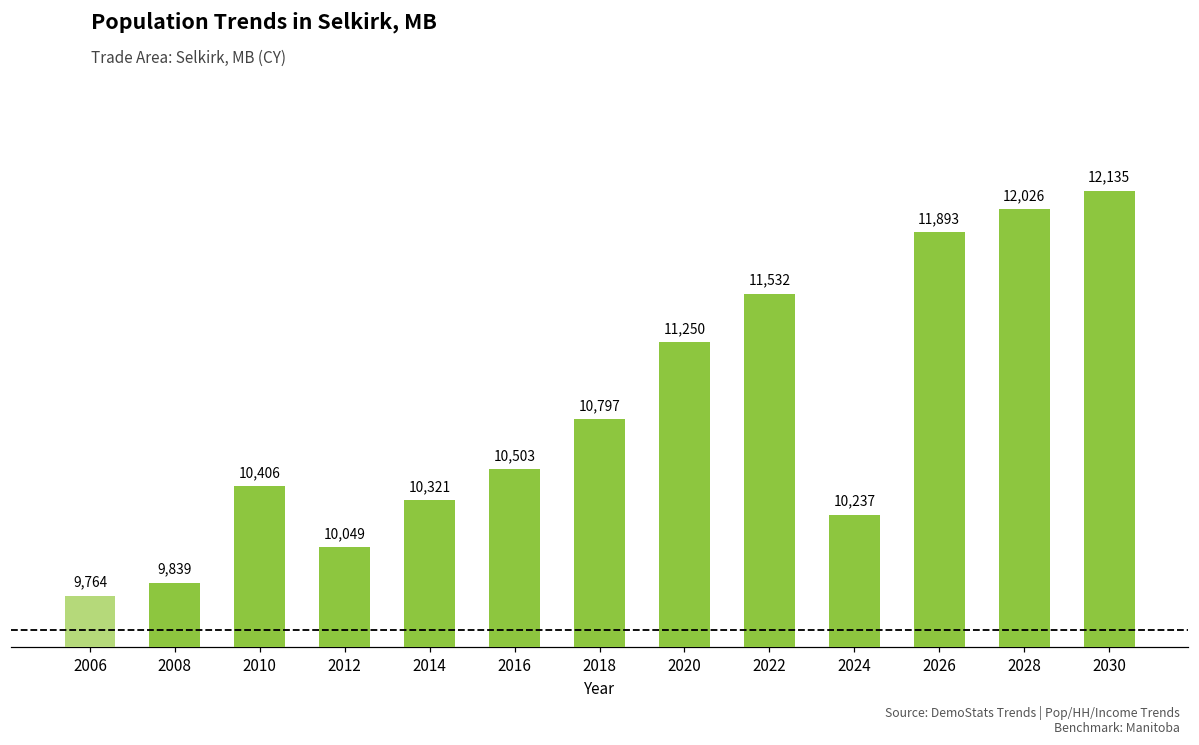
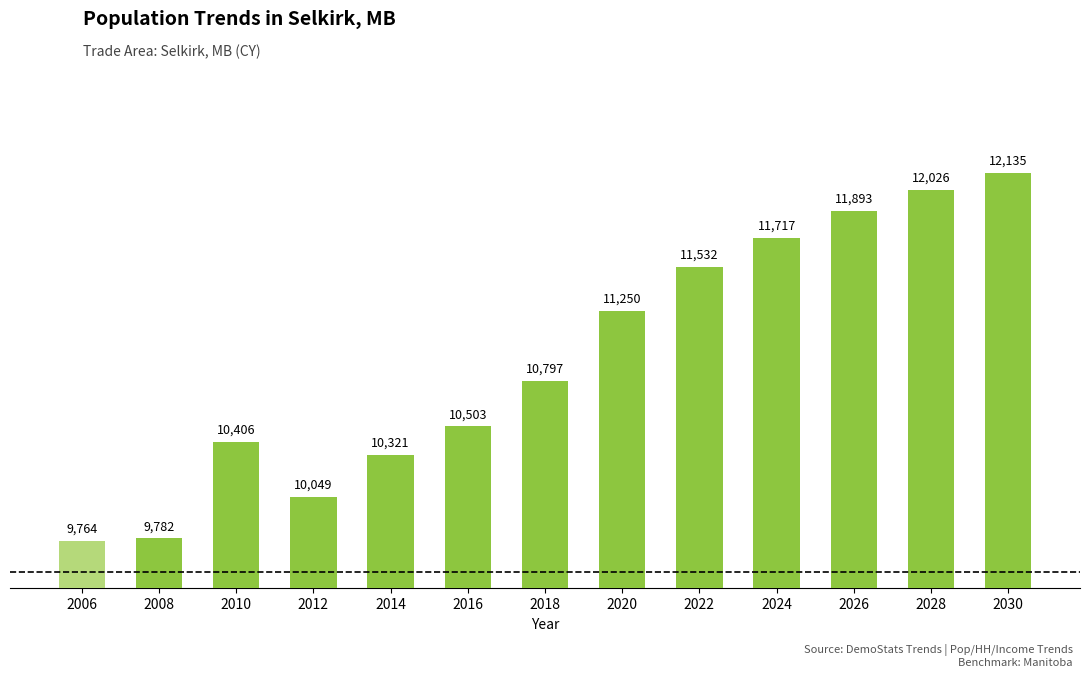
  {
    "2006": "9,764",
-   "2008": "9,839",
+   "2008": "9,782",
    "2010": "10,406",
    "2012": "10,049",
    "2014": "10,321",
    "2016": "10,503",
    "2018": "10,797",
    "2020": "11,250",
    "2022": "11,532",
-   "2024": "10,237",
+   "2024": "11,717",
    "2026": "11,893",
    "2028": "12,026",
    "2030": "12,135"
  }
